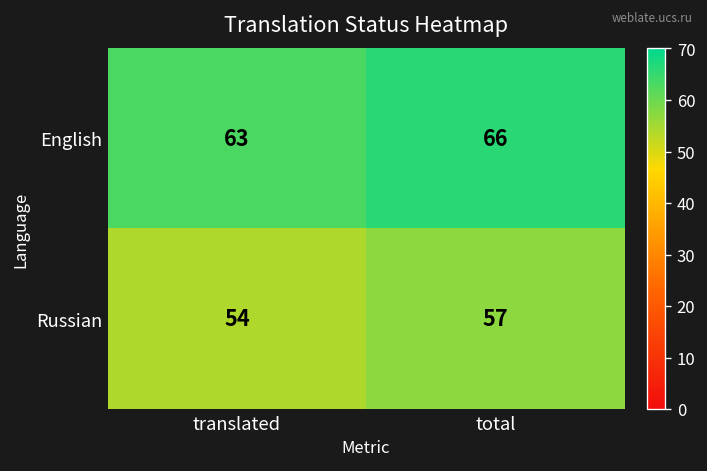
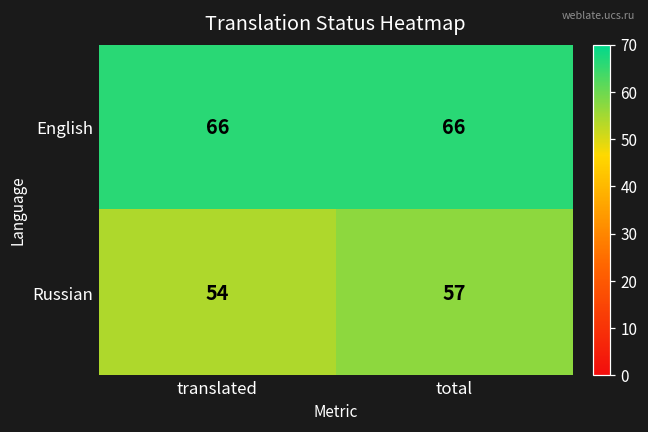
  {
    "English": {
-     "translated": 63,
+     "translated": 66,
      "total": 66
    },
    "Russian": {
      "translated": 54,
      "total": 57
    }
  }
